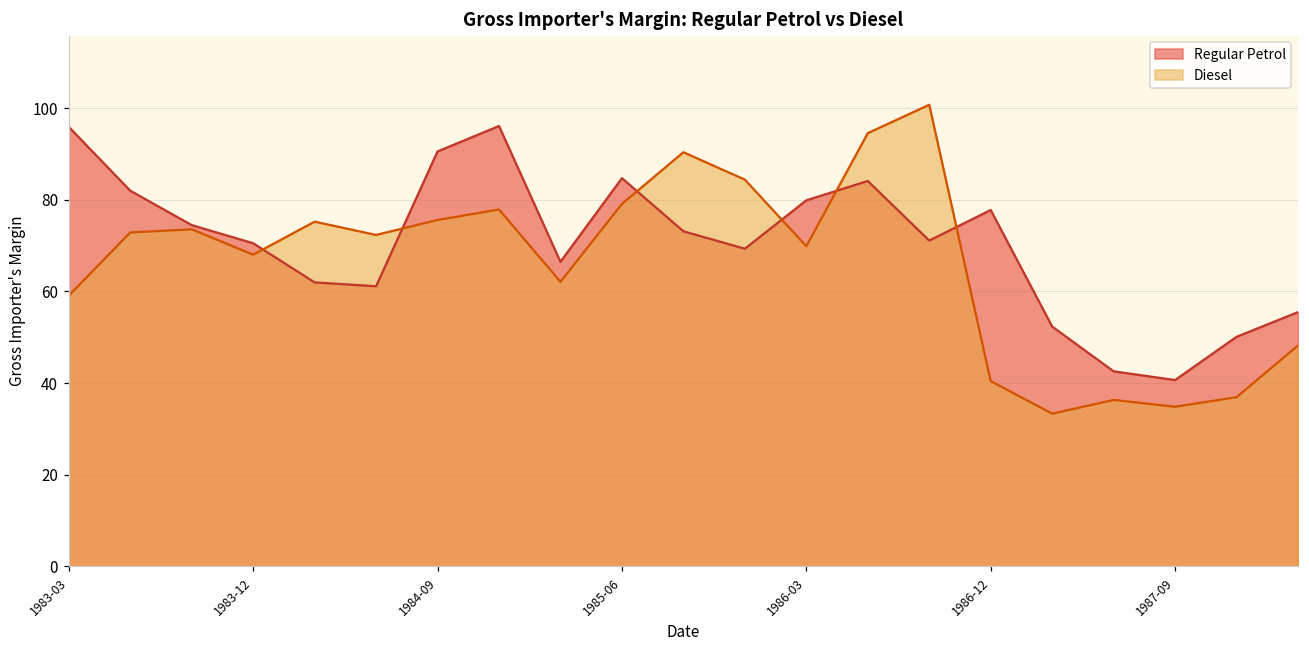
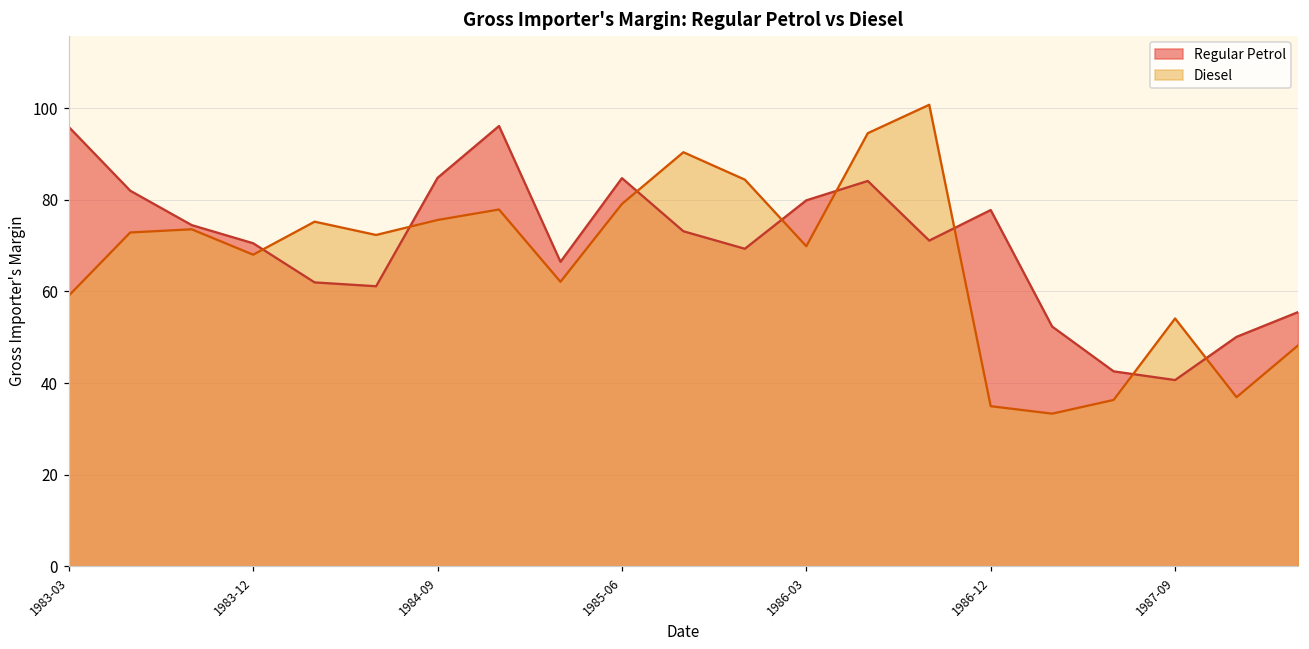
  {
    "Regular Petrol": {
      "1983-03": 96,
      "1983-12": 71,
-     "1984-09": 91,
+     "1984-09": 85,
      "1985-06": 85,
      "1986-03": 80,
      "1986-12": 78,
      "1987-09": 41
    },
    "Diesel": {
      "1983-03": 59,
      "1983-12": 68,
      "1984-09": 76,
      "1985-06": 79,
      "1986-03": 70,
-     "1986-12": 40,
-     "1987-09": 35
+     "1986-12": 35,
+     "1987-09": 54
    }
  }
